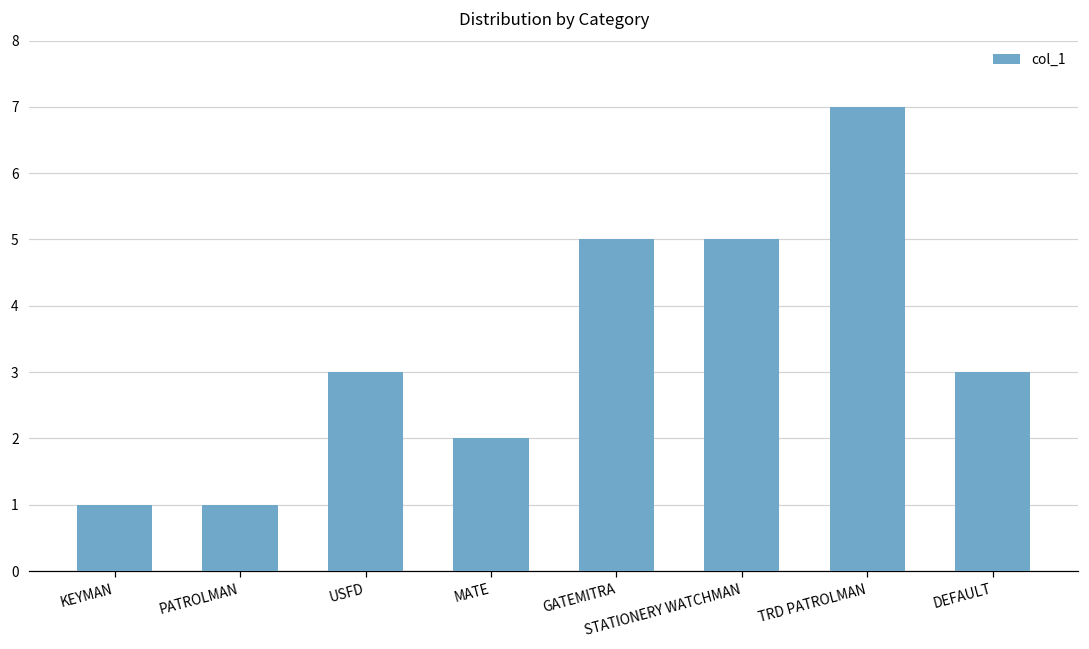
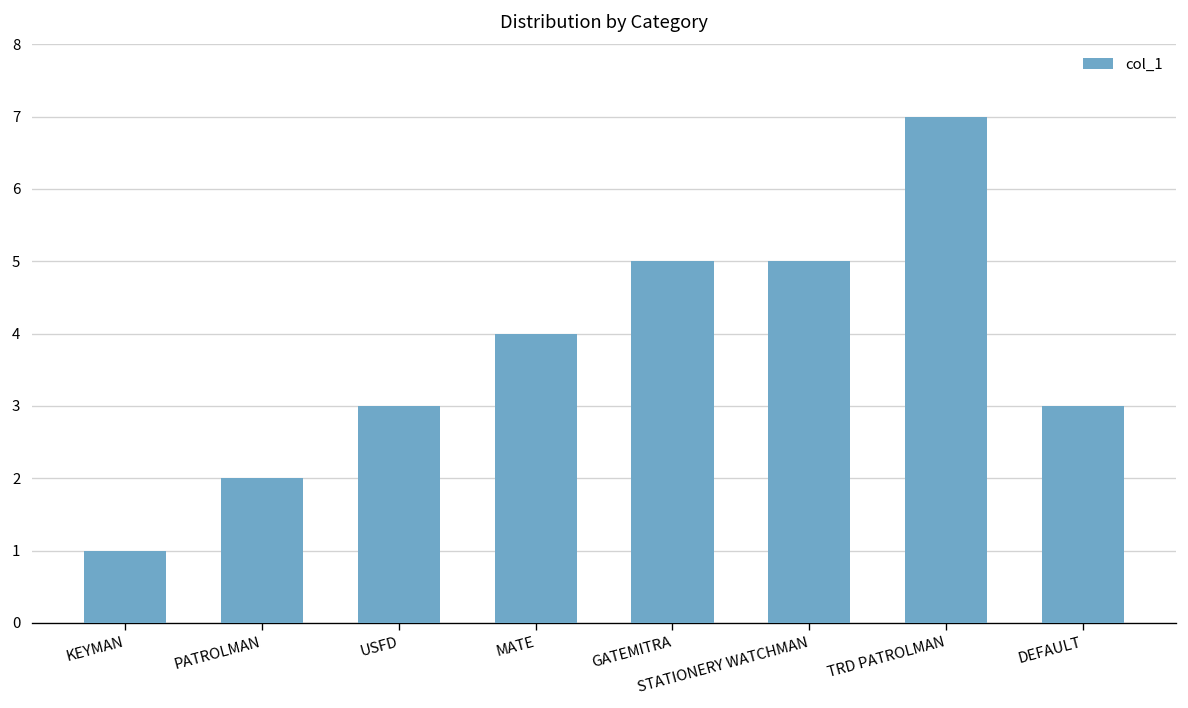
  {
    "KEYMAN": 1,
-   "PATROLMAN": 1,
+   "PATROLMAN": 2,
    "USFD": 3,
-   "MATE": 2,
+   "MATE": 4,
    "GATEMITRA": 5,
    "STATIONERY WATCHMAN": 5,
    "TRD PATROLMAN": 7,
    "DEFAULT": 3
  }
